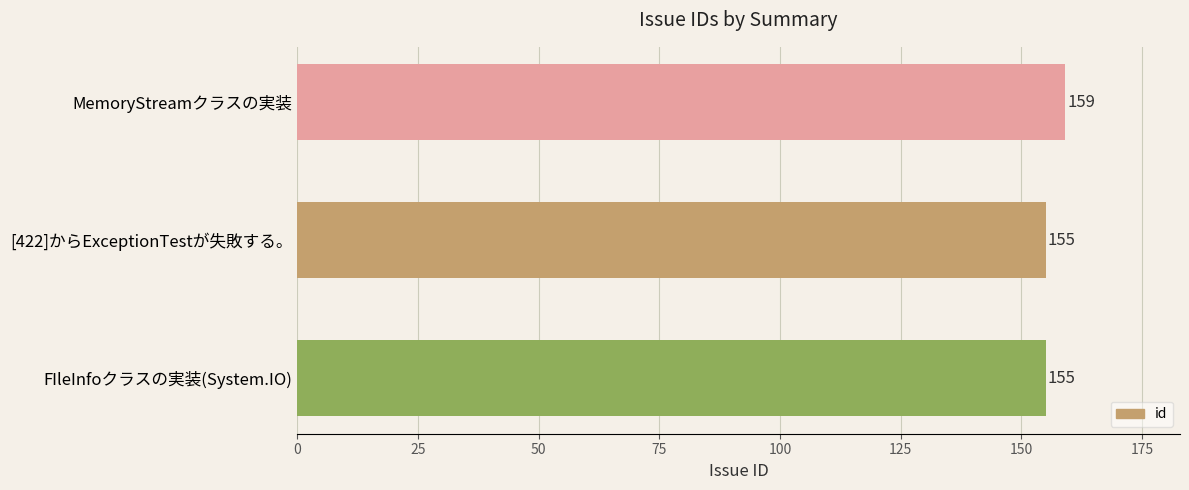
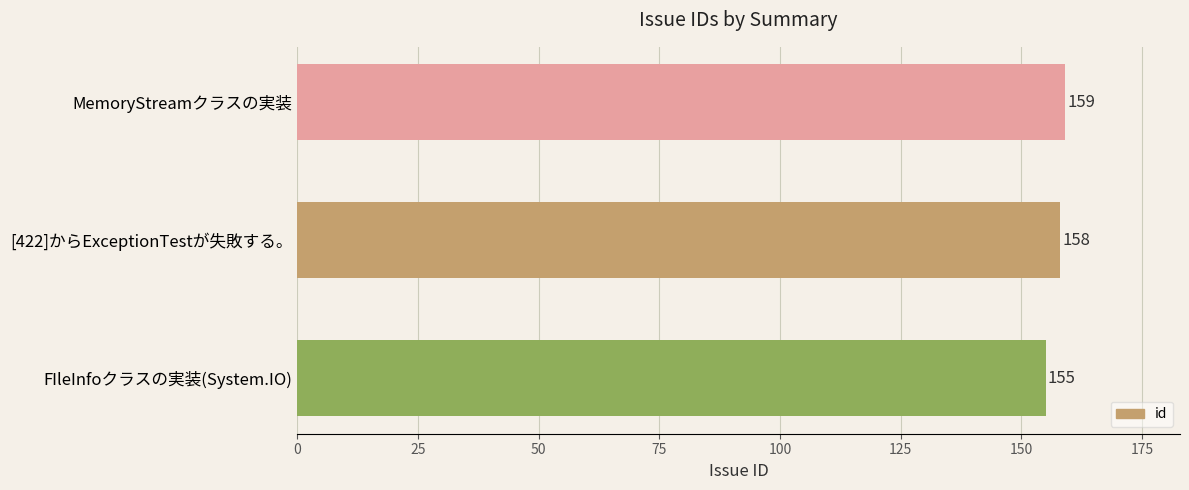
  {
    "MemoryStreamクラスの実装": 159,
-   "[422]からExceptionTestが失敗する。": 155,
+   "[422]からExceptionTestが失敗する。": 158,
    "FIleInfoクラスの実装(System.IO)": 155
  }
